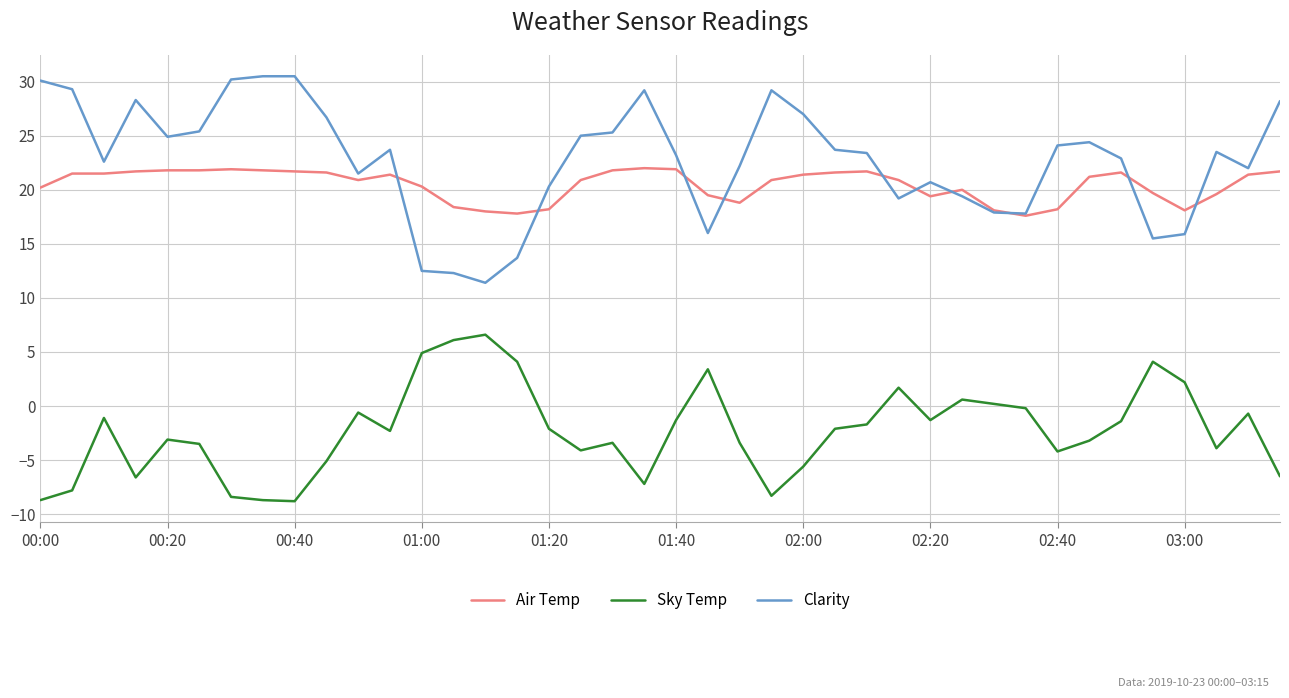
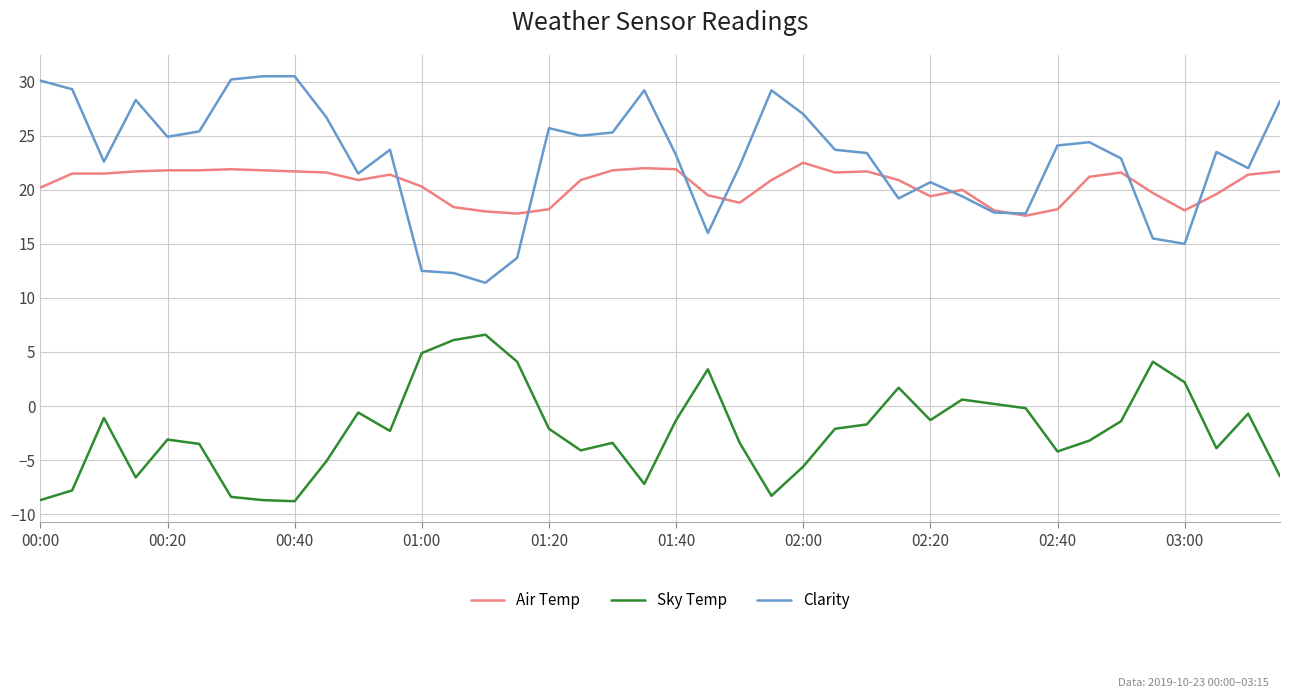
  {
    "Air Temp": {
      "00:00": 20.2,
      "00:20": 21.8,
      "00:40": 21.7,
      "01:00": 20.3,
      "01:20": 18.2,
      "01:40": 21.9,
-     "02:00": 21.4,
+     "02:00": 22.5,
      "02:20": 19.4,
      "02:40": 18.2,
      "03:00": 18.1
    },
    "Sky Temp": {
      "00:00": -8.7,
      "00:20": -3.1,
      "00:40": -8.8,
      "01:00": 4.9,
      "01:20": -2.1,
      "01:40": -1.3,
      "02:00": -5.6,
      "02:20": -1.3,
      "02:40": -4.2,
      "03:00": 2.2
    },
    "Clarity": {
      "00:00": 30.1,
      "00:20": 24.9,
      "00:40": 30.5,
      "01:00": 12.5,
-     "01:20": 20.3,
+     "01:20": 25.7,
      "01:40": 23.2,
      "02:00": 27.0,
      "02:20": 20.7,
      "02:40": 24.1,
-     "03:00": 15.9
+     "03:00": 15.0
    }
  }
